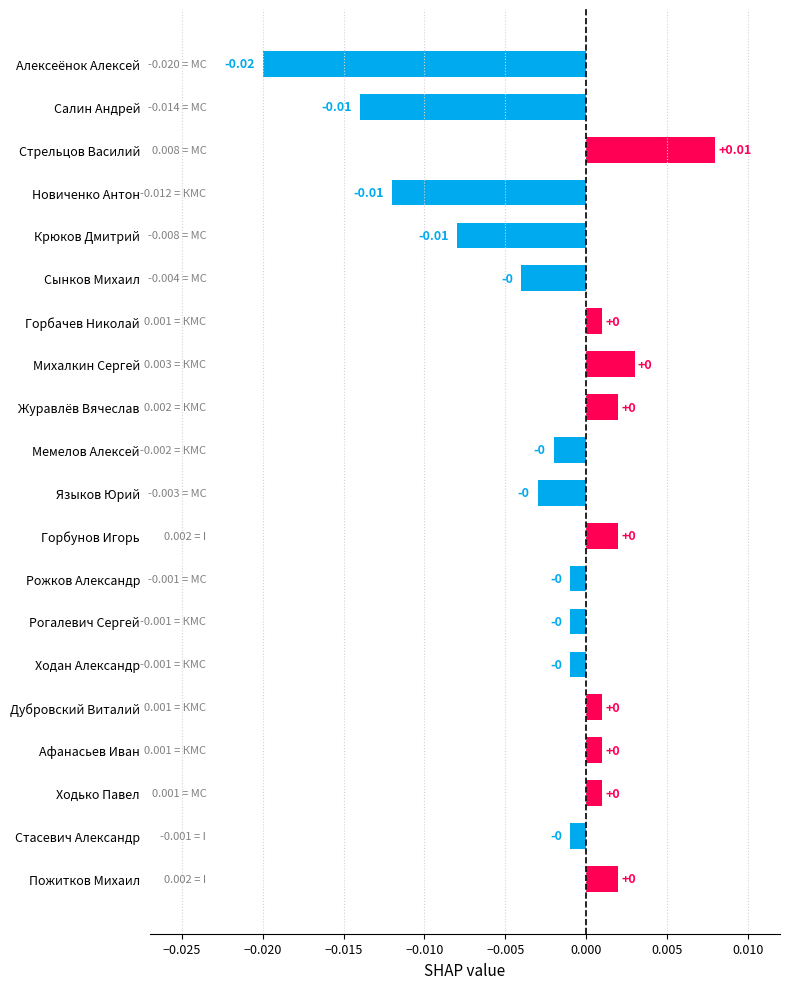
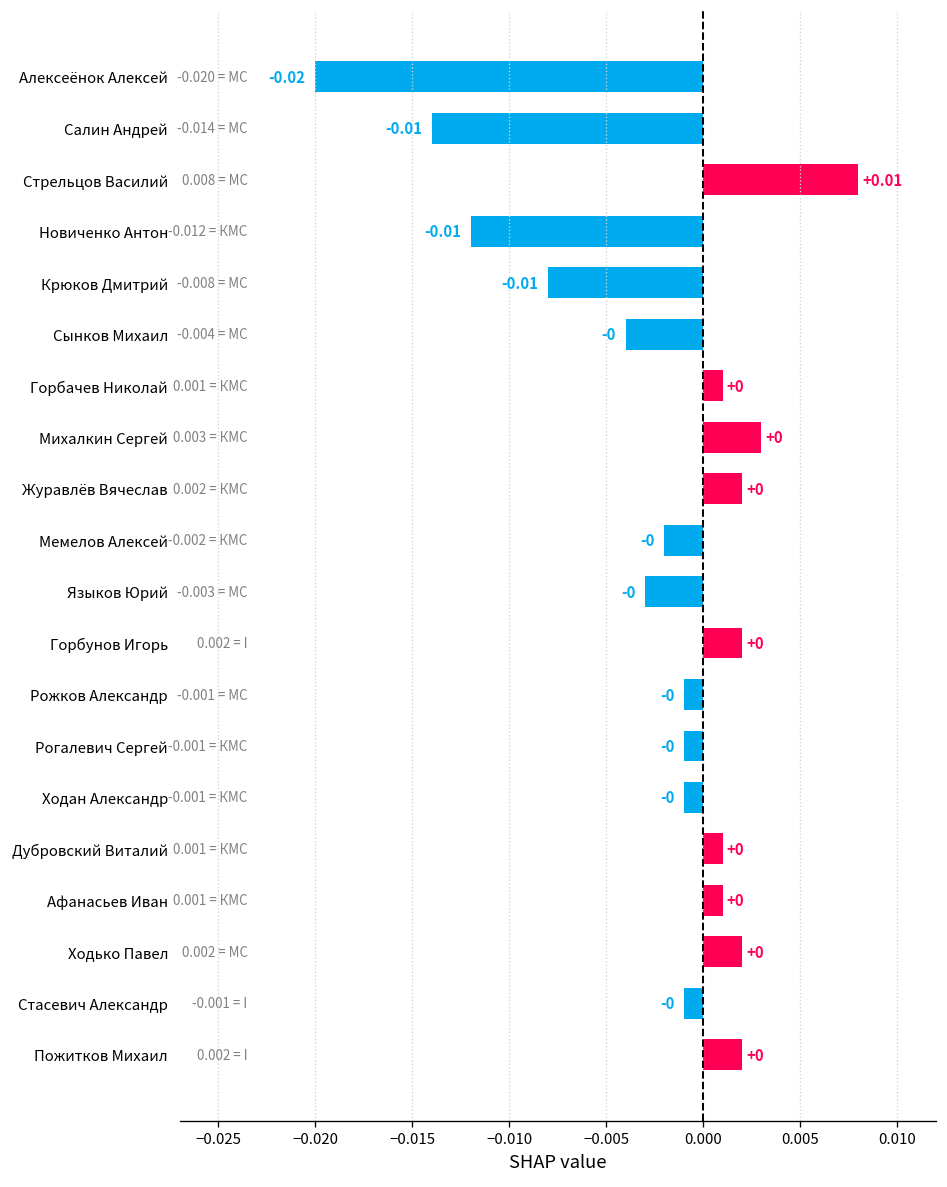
  {
    "Алексеёнок Алексей": "-0.02",
    "Салин Андрей": "-0.01",
    "Стрельцов Василий": "+0.01",
    "Новиченко Антон": "-0.01",
    "Крюков Дмитрий": "-0.01",
    "Сынков Михаил": "-0",
    "Горбачев Николай": "+0",
    "Михалкин Сергей": "+0",
    "Журавлёв Вячеслав": "+0",
    "Мемелов Алексей": "-0",
    "Языков Юрий": "-0",
    "Горбунов Игорь": "+0",
    "Рожков Александр": "-0",
    "Рогалевич Сергей": "-0",
    "Ходан Александр": "-0",
    "Дубровский Виталий": "+0",
    "Афанасьев Иван": "+0",
-   "Ходько Павел": "0.001",
+   "Ходько Павел": "0.002",
    "Стасевич Александр": "-0",
    "Пожитков Михаил": "+0"
  }
